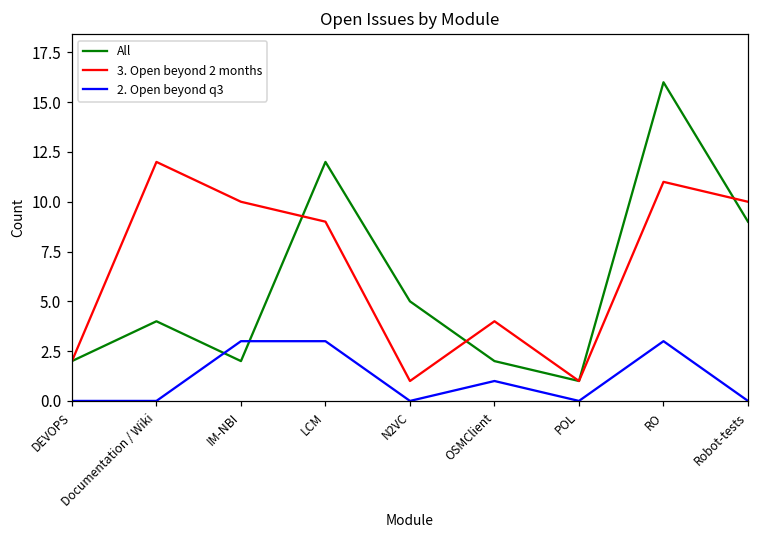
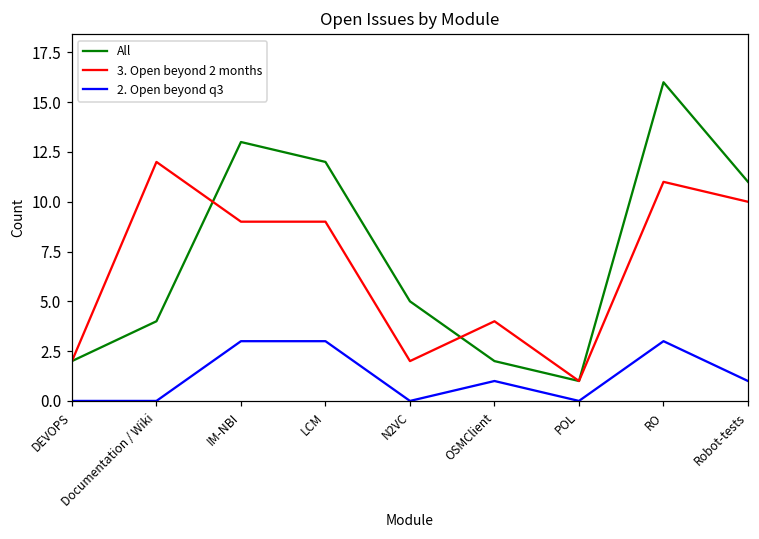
  {
    "All": {
      "Documentation / Wiki": 4,
-     "IM-NBI": 2,
+     "IM-NBI": 13,
      "LCM": 12,
      "N2VC": 5,
      "OSMClient": 2,
      "RO": 16,
-     "Robot-tests": 9
+     "Robot-tests": 11
    },
    "3. Open beyond 2 months": {
      "Documentation / Wiki": 12,
-     "IM-NBI": 10,
+     "IM-NBI": 9,
      "LCM": 9,
-     "N2VC": 1,
+     "N2VC": 2,
      "OSMClient": 4,
      "RO": 11,
      "Robot-tests": 10
    },
    "2. Open beyond q3": {
      "DEVOPS": 0,
      "Documentation / Wiki": 0,
      "IM-NBI": 3,
      "LCM": 3,
      "N2VC": 0,
      "OSMClient": 1,
      "POL": 0,
      "RO": 3,
-     "Robot-tests": 0
+     "Robot-tests": 1
    }
  }
